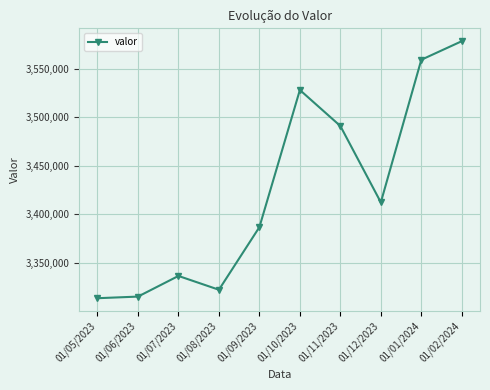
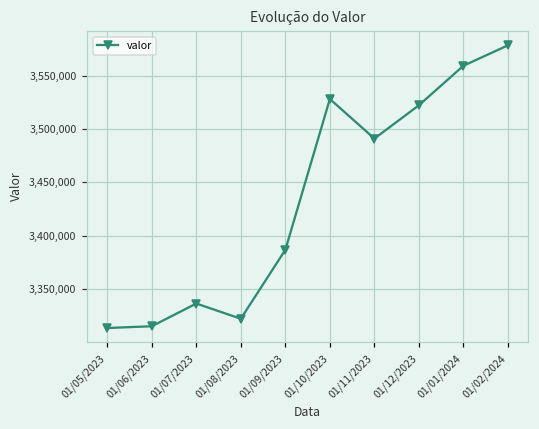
  {
    "01/05/2023": "3,310,000",
    "01/06/2023": "3,310,000",
    "01/07/2023": "3,340,000",
    "01/08/2023": "3,320,000",
    "01/09/2023": "3,390,000",
    "01/10/2023": "3,530,000",
    "01/11/2023": "3,490,000",
-   "01/12/2023": "3,410,000",
+   "01/12/2023": "3,520,000",
    "01/01/2024": "3,560,000",
    "01/02/2024": "3,580,000"
  }
